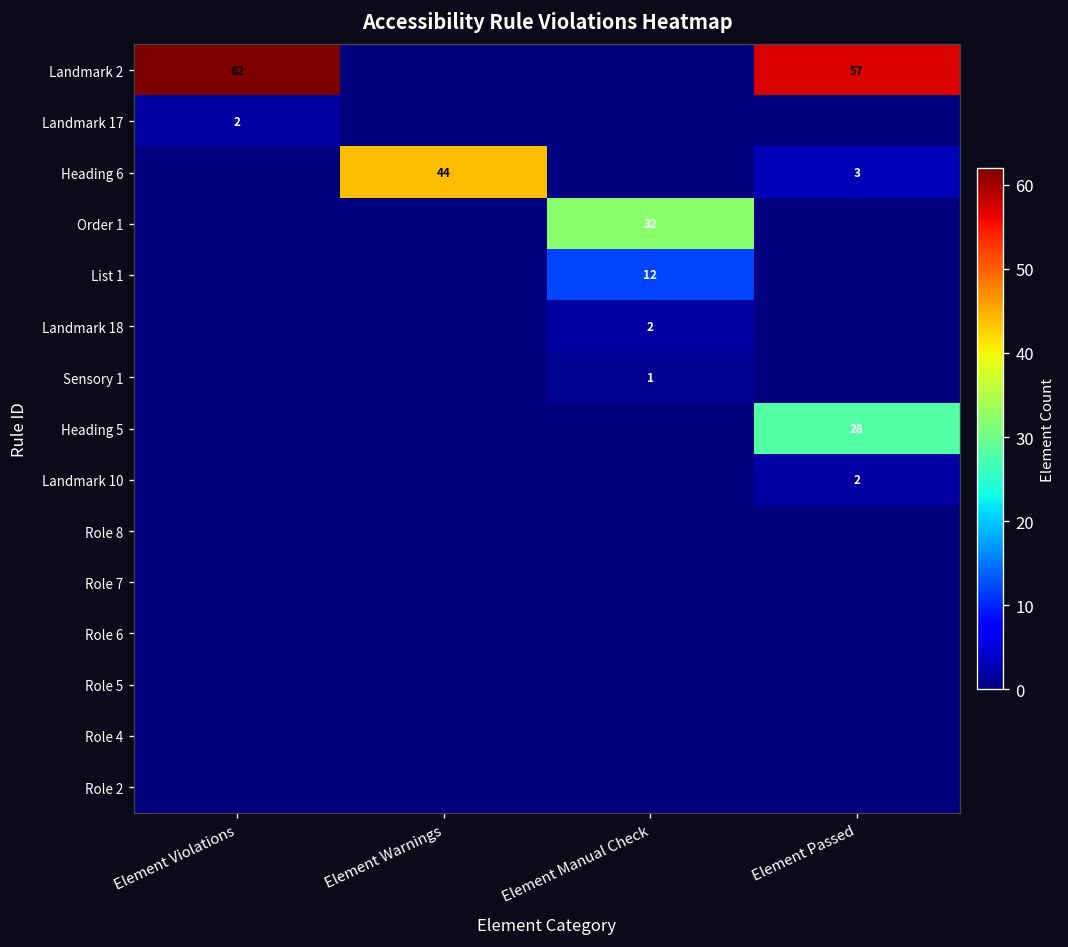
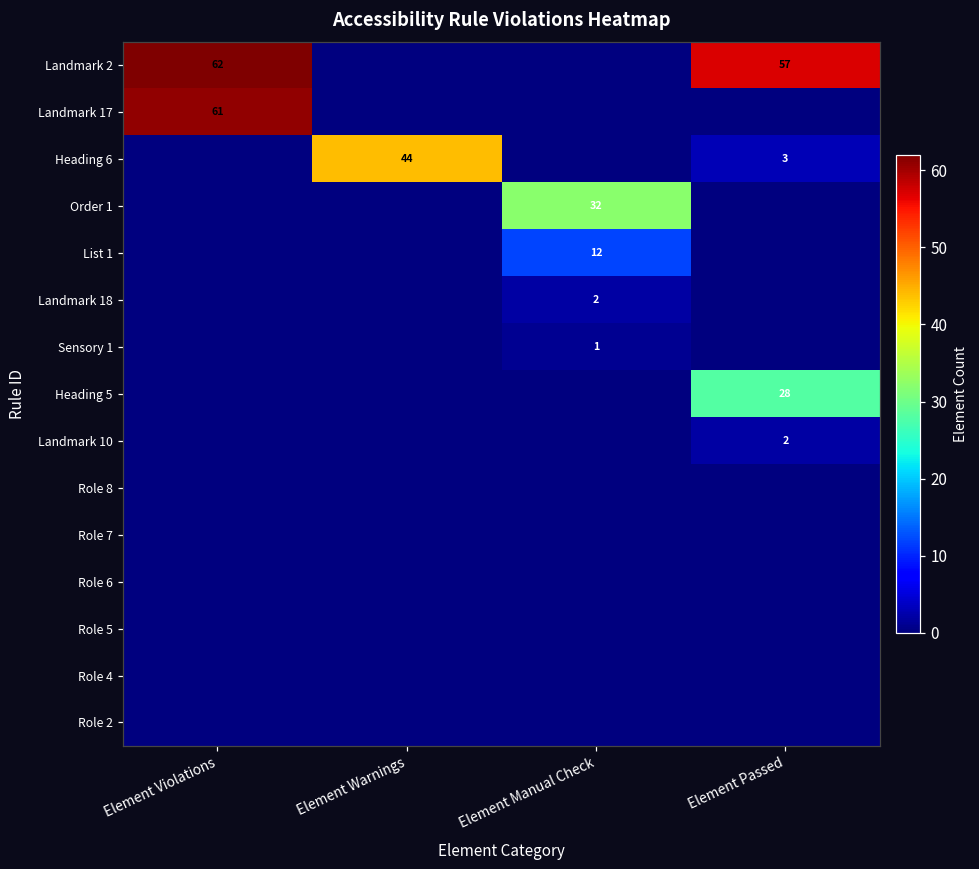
  {
    "Landmark 2": {
      "Element Violations": 62,
      "Element Passed": 57
    },
    "Landmark 17": {
-     "Element Violations": 2
+     "Element Violations": 61
    },
    "Heading 6": {
      "Element Warnings": 44,
      "Element Passed": 3
    },
    "Order 1": {
      "Element Manual Check": 32
    },
    "List 1": {
      "Element Manual Check": 12
    },
    "Landmark 18": {
      "Element Manual Check": 2
    },
    "Sensory 1": {
      "Element Manual Check": 1
    },
    "Heading 5": {
      "Element Passed": 28
    },
    "Landmark 10": {
      "Element Passed": 2
    }
  }
